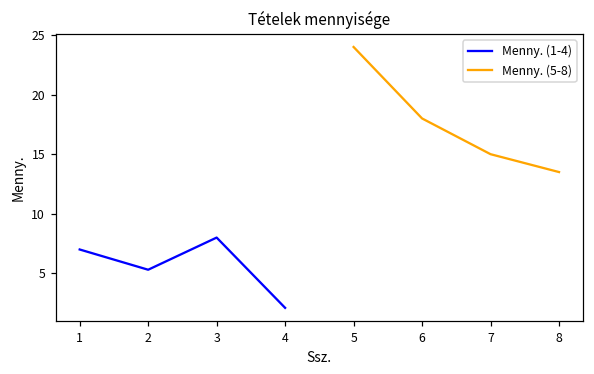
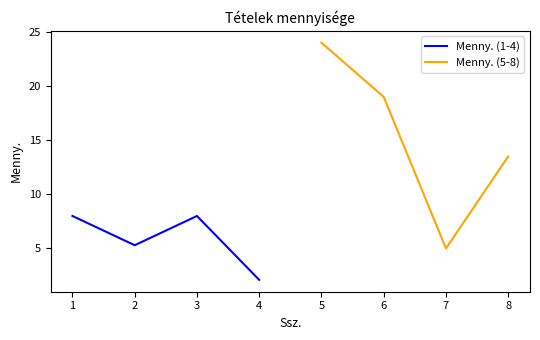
  {
    "Menny. (1-4)": {
-     "1": 7,
+     "1": 8,
      "2": 5.3,
      "3": 8,
      "4": 2
    },
    "Menny. (5-8)": {
      "5": 24,
-     "6": 18,
-     "7": 15,
+     "6": 19,
+     "7": 5,
      "8": 13.5
    }
  }
